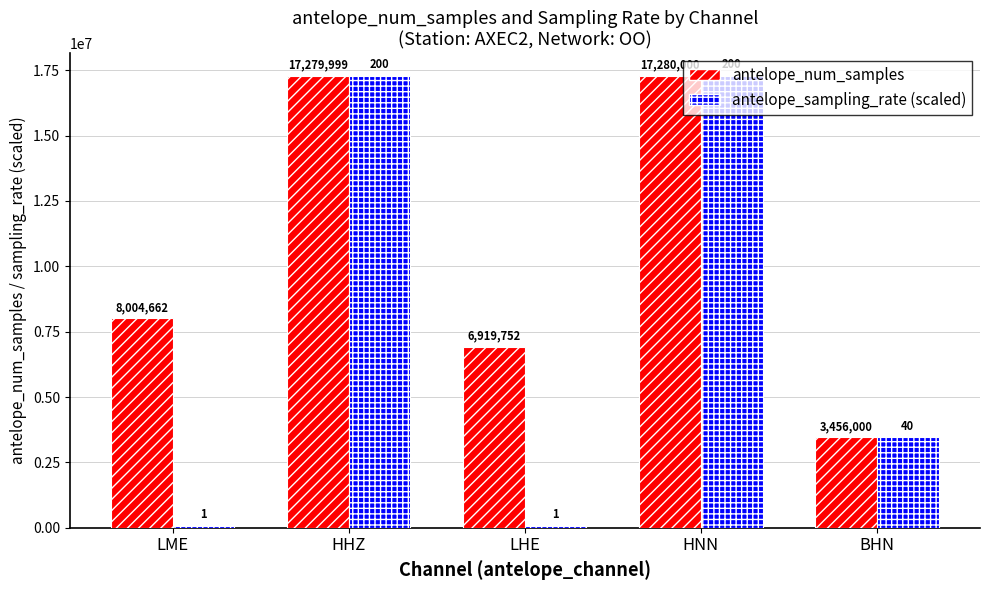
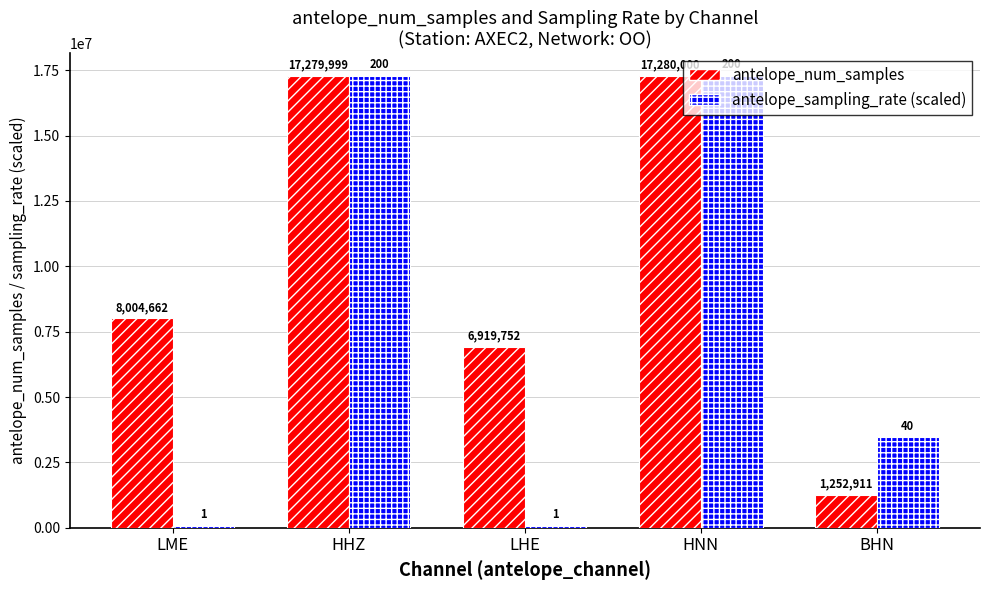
  {
    "antelope_num_samples": {
      "LME": "8,004,662",
      "HHZ": "17,279,999",
      "LHE": "6,919,752",
-     "BHN": "3,456,000"
+     "BHN": "1,252,911"
    }
  }
